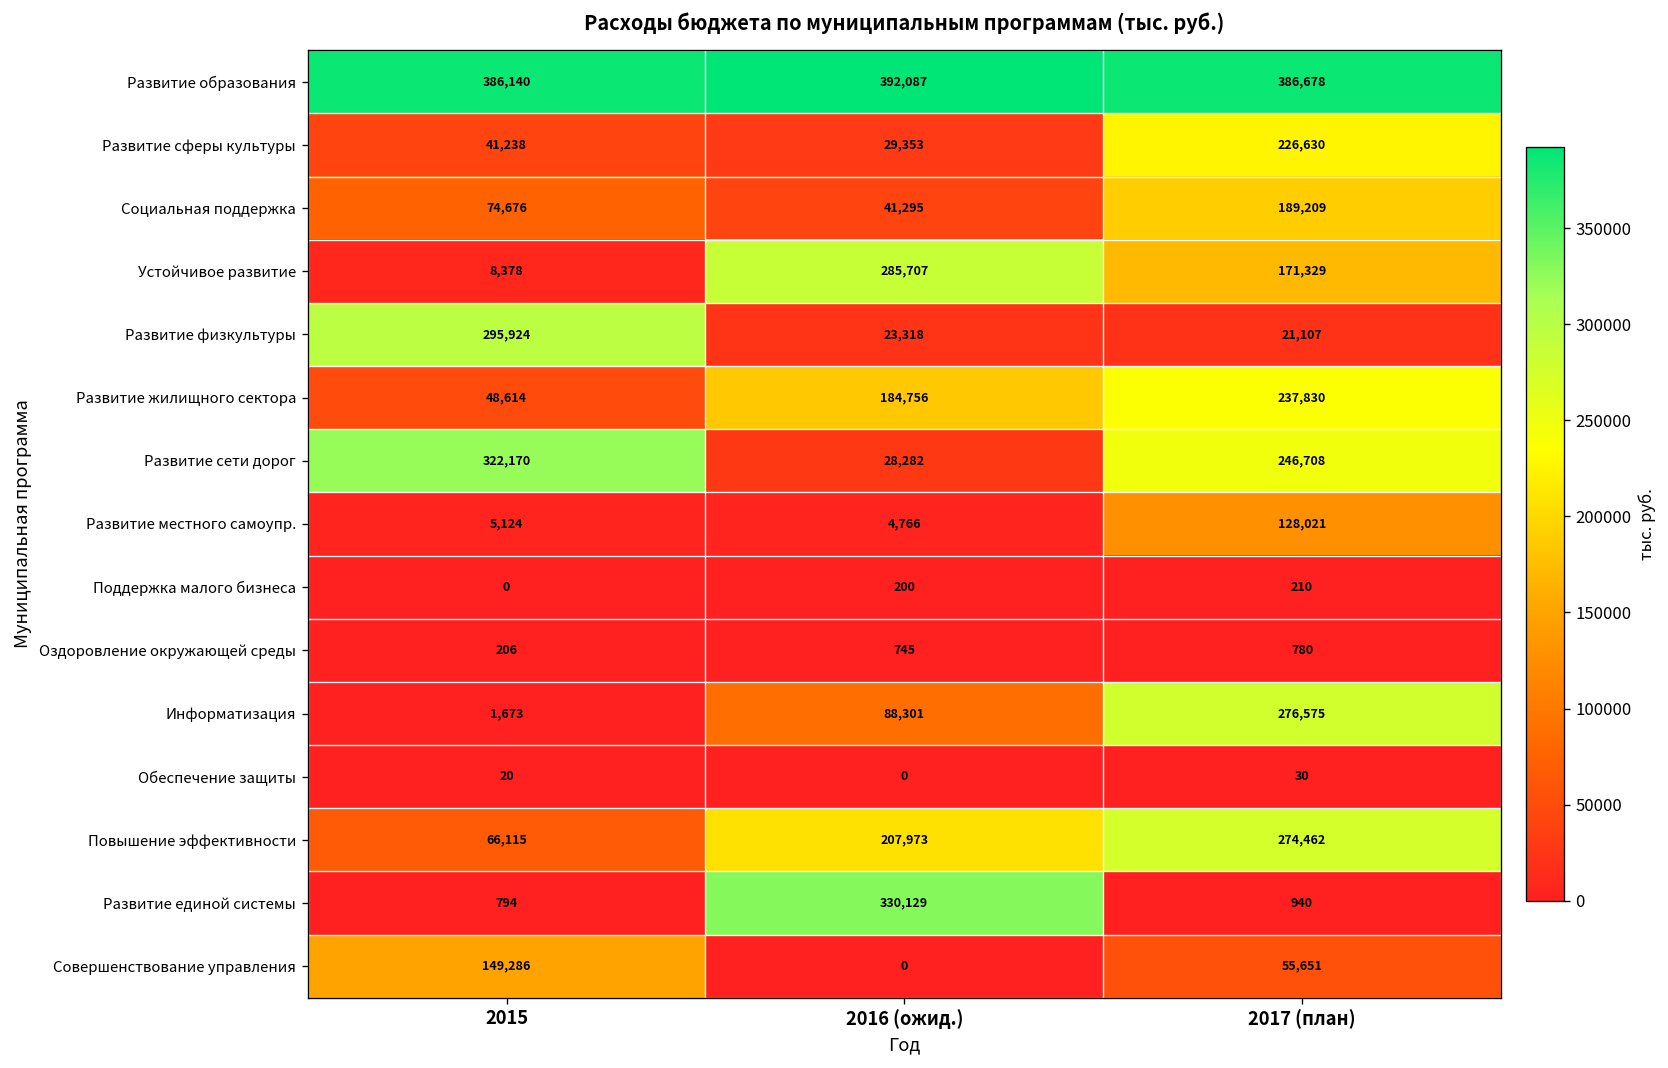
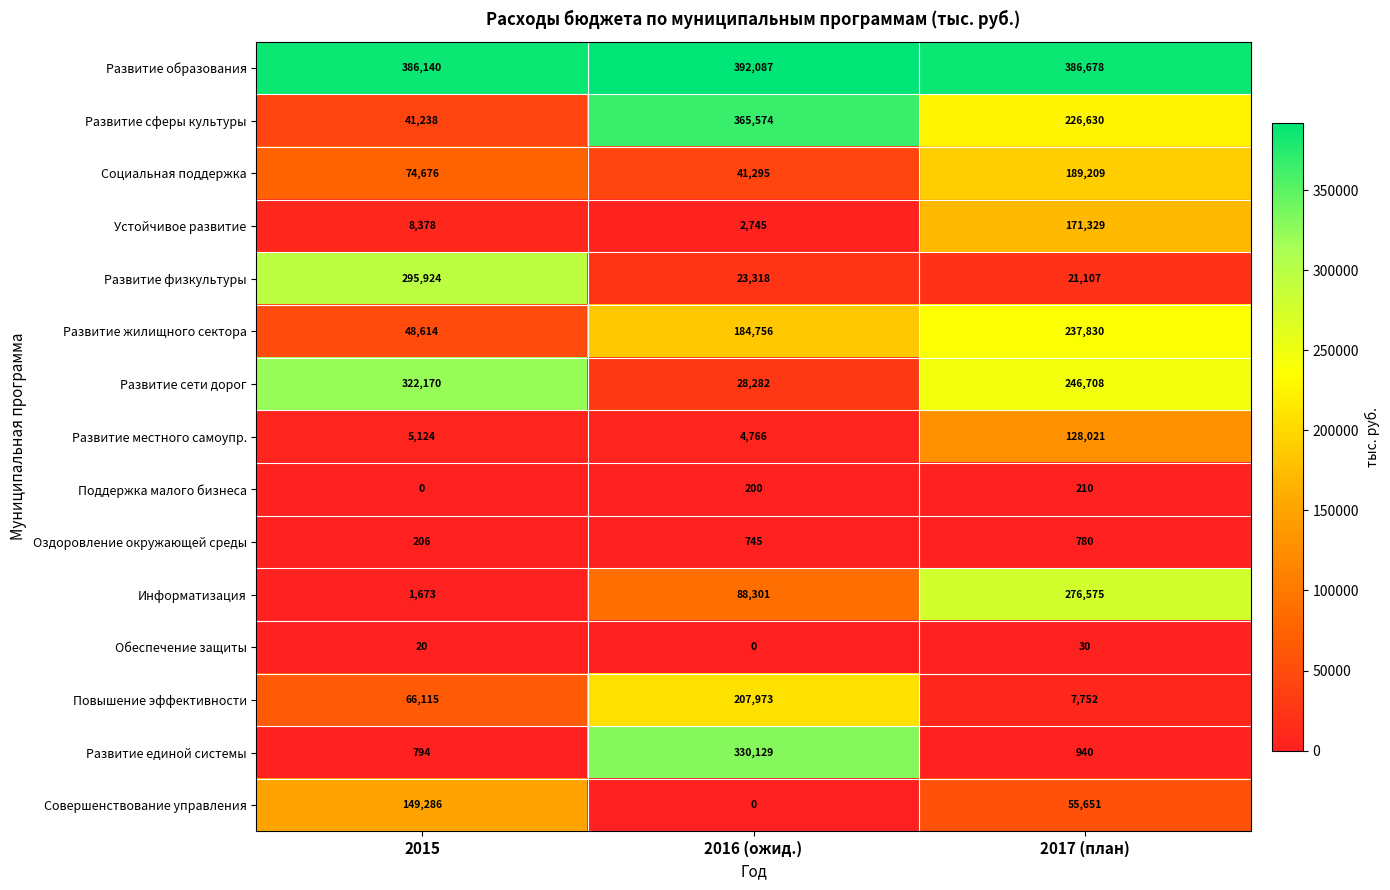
  {
    "Развитие образования": {
      "2015": "386,140",
      "2016 (ожид.)": "392,087",
      "2017 (план)": "386,678"
    },
    "Развитие сферы культуры": {
      "2015": "41,238",
-     "2016 (ожид.)": "29,353",
+     "2016 (ожид.)": "365,574",
      "2017 (план)": "226,630"
    },
    "Социальная поддержка": {
      "2015": "74,676",
      "2016 (ожид.)": "41,295",
      "2017 (план)": "189,209"
    },
    "Устойчивое развитие": {
      "2015": "8,378",
-     "2016 (ожид.)": "285,707",
+     "2016 (ожид.)": "2,745",
      "2017 (план)": "171,329"
    },
    "Развитие физкультуры": {
      "2015": "295,924",
      "2016 (ожид.)": "23,318",
      "2017 (план)": "21,107"
    },
    "Развитие жилищного сектора": {
      "2015": "48,614",
      "2016 (ожид.)": "184,756",
      "2017 (план)": "237,830"
    },
    "Развитие сети дорог": {
      "2015": "322,170",
      "2016 (ожид.)": "28,282",
      "2017 (план)": "246,708"
    },
    "Развитие местного самоупр.": {
      "2015": "5,124",
      "2016 (ожид.)": "4,766",
      "2017 (план)": "128,021"
    },
    "Поддержка малого бизнеса": {
      "2015": "0",
      "2016 (ожид.)": "200",
      "2017 (план)": "210"
    },
    "Оздоровление окружающей среды": {
      "2015": "206",
      "2016 (ожид.)": "745",
      "2017 (план)": "780"
    },
    "Информатизация": {
      "2015": "1,673",
      "2016 (ожид.)": "88,301",
      "2017 (план)": "276,575"
    },
    "Обеспечение защиты": {
      "2015": "20",
      "2016 (ожид.)": "0",
      "2017 (план)": "30"
    },
    "Повышение эффективности": {
      "2015": "66,115",
      "2016 (ожид.)": "207,973",
-     "2017 (план)": "274,462"
+     "2017 (план)": "7,752"
    },
    "Развитие единой системы": {
      "2015": "794",
      "2016 (ожид.)": "330,129",
      "2017 (план)": "940"
    },
    "Совершенствование управления": {
      "2015": "149,286",
      "2016 (ожид.)": "0",
      "2017 (план)": "55,651"
    }
  }
